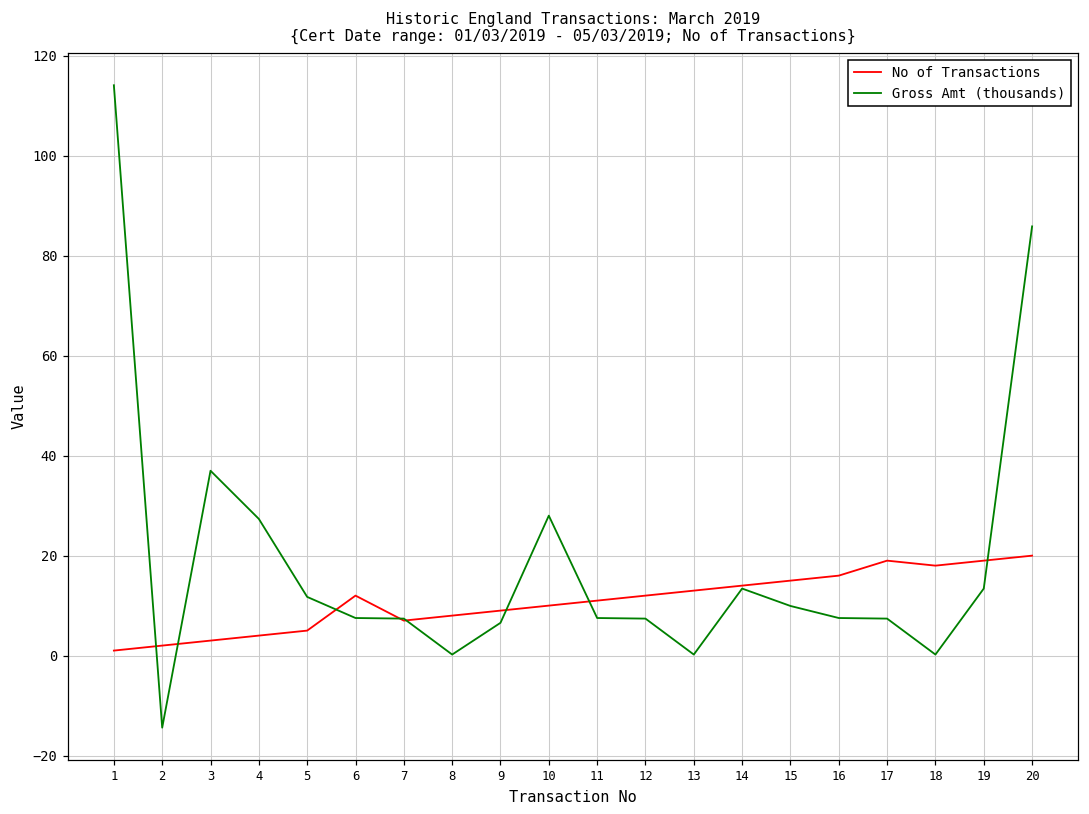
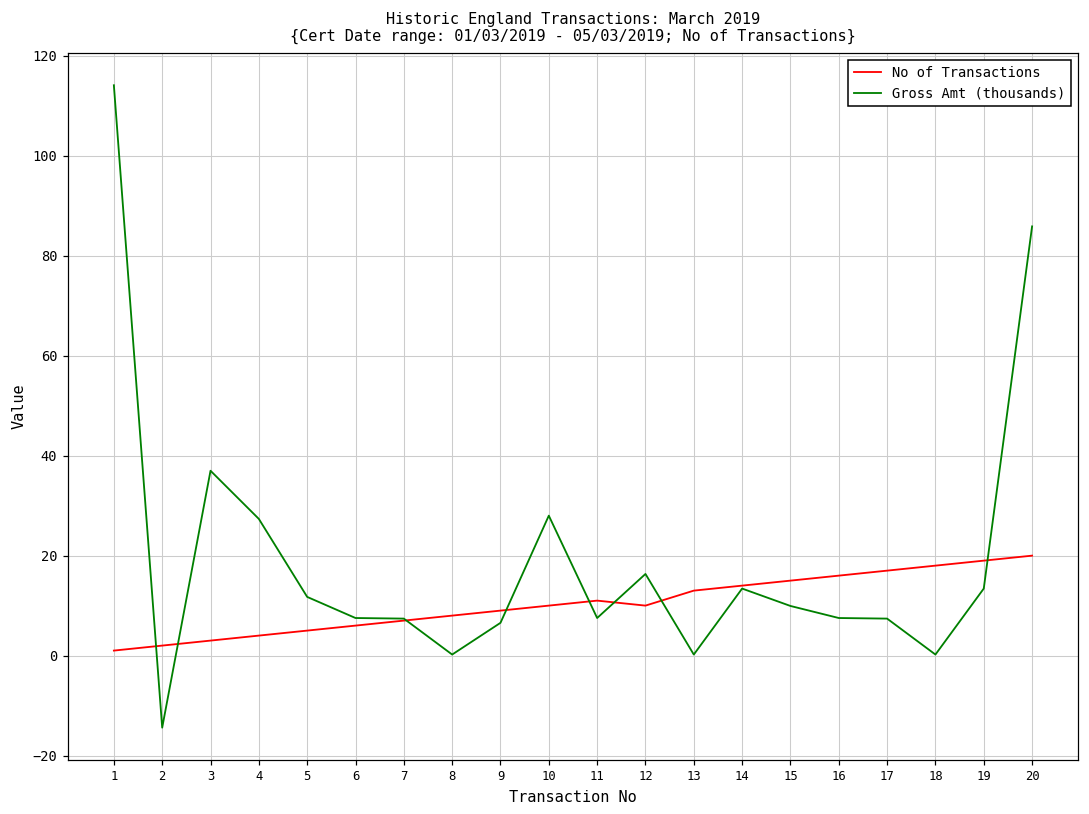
  {
    "No of Transactions": {
      "1": 1,
      "2": 2,
      "3": 3,
      "4": 4,
      "5": 5,
-     "6": 12,
+     "6": 6,
      "8": 8,
      "9": 9,
      "10": 10,
      "11": 11,
-     "12": 12,
+     "12": 10,
      "13": 13,
      "14": 14,
      "15": 15,
      "16": 16,
-     "17": 19,
+     "17": 17,
      "18": 18,
      "19": 19,
      "20": 20
    },
    "Gross Amt (thousands)": {
      "1": 114,
      "2": -14,
      "3": 37,
      "4": 27,
      "5": 12,
      "6": 8,
      "8": 0,
      "9": 7,
      "10": 28,
      "11": 8,
-     "12": 7,
+     "12": 16,
      "13": 0,
      "14": 13,
      "15": 10,
      "16": 8,
      "17": 7,
      "18": 0,
      "19": 13,
      "20": 86
    }
  }
